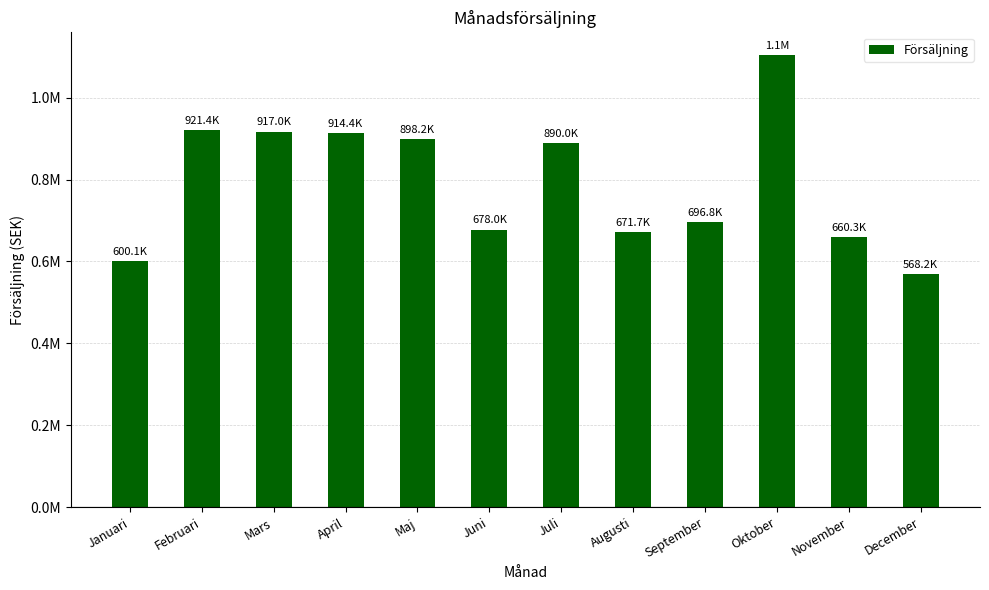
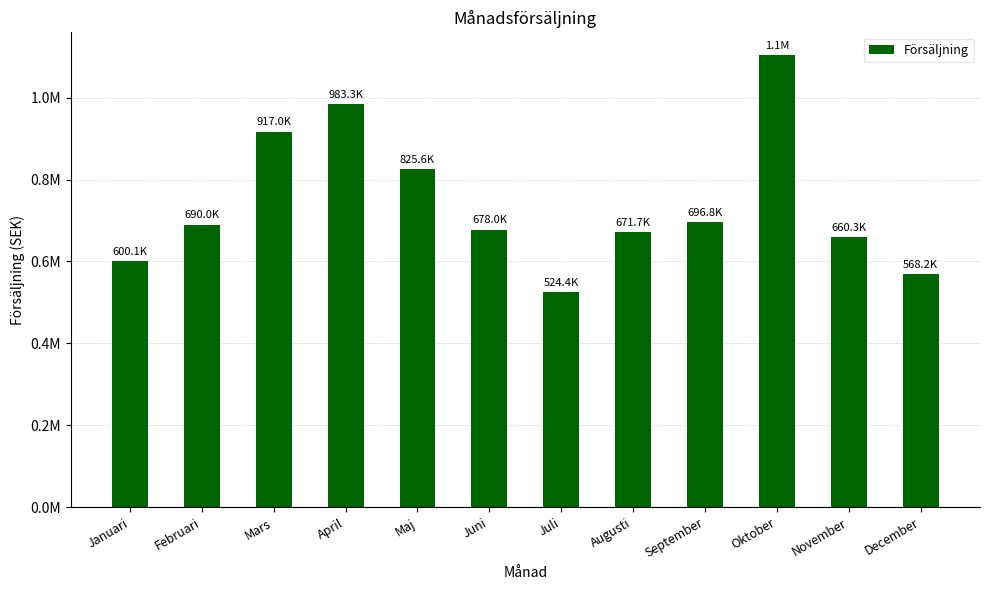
  {
    "Januari": "600.1K",
-   "Februari": "921.4K",
+   "Februari": "690.0K",
    "Mars": "917.0K",
-   "April": "914.4K",
-   "Maj": "898.2K",
+   "April": "983.3K",
+   "Maj": "825.6K",
    "Juni": "678.0K",
-   "Juli": "890.0K",
+   "Juli": "524.4K",
    "Augusti": "671.7K",
    "September": "696.8K",
    "Oktober": "1.1M",
    "November": "660.3K",
    "December": "568.2K"
  }
